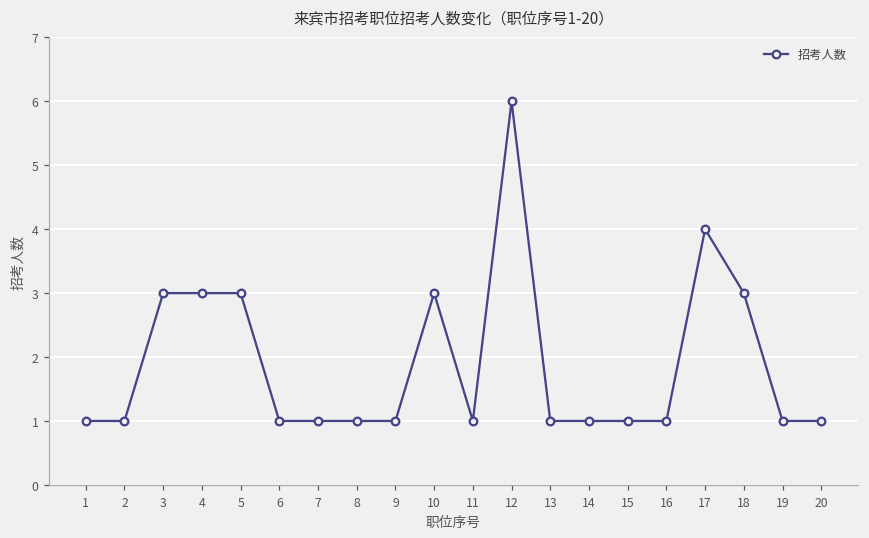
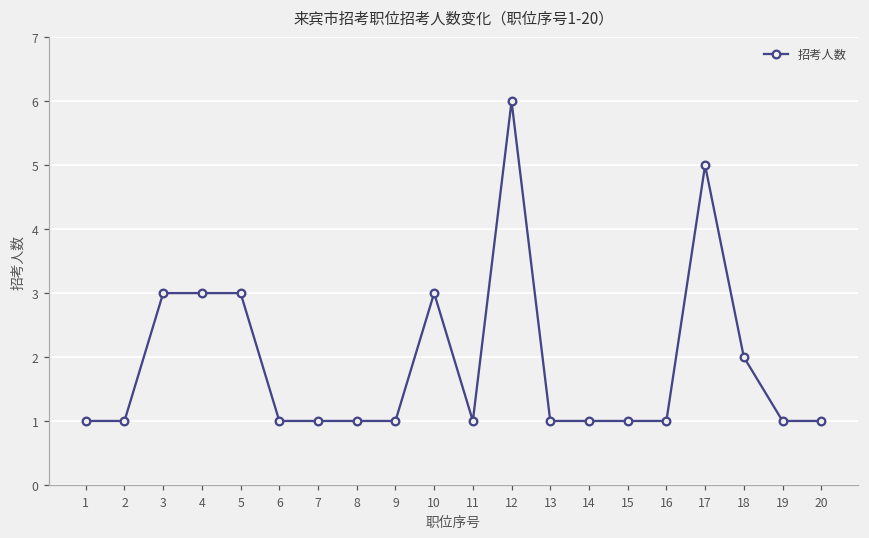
  {
    "1": 1,
    "2": 1,
    "3": 3,
    "4": 3,
    "5": 3,
    "6": 1,
    "7": 1,
    "8": 1,
    "9": 1,
    "10": 3,
    "11": 1,
    "12": 6,
    "13": 1,
    "14": 1,
    "15": 1,
    "16": 1,
-   "17": 4,
-   "18": 3,
+   "17": 5,
+   "18": 2,
    "19": 1,
    "20": 1
  }
